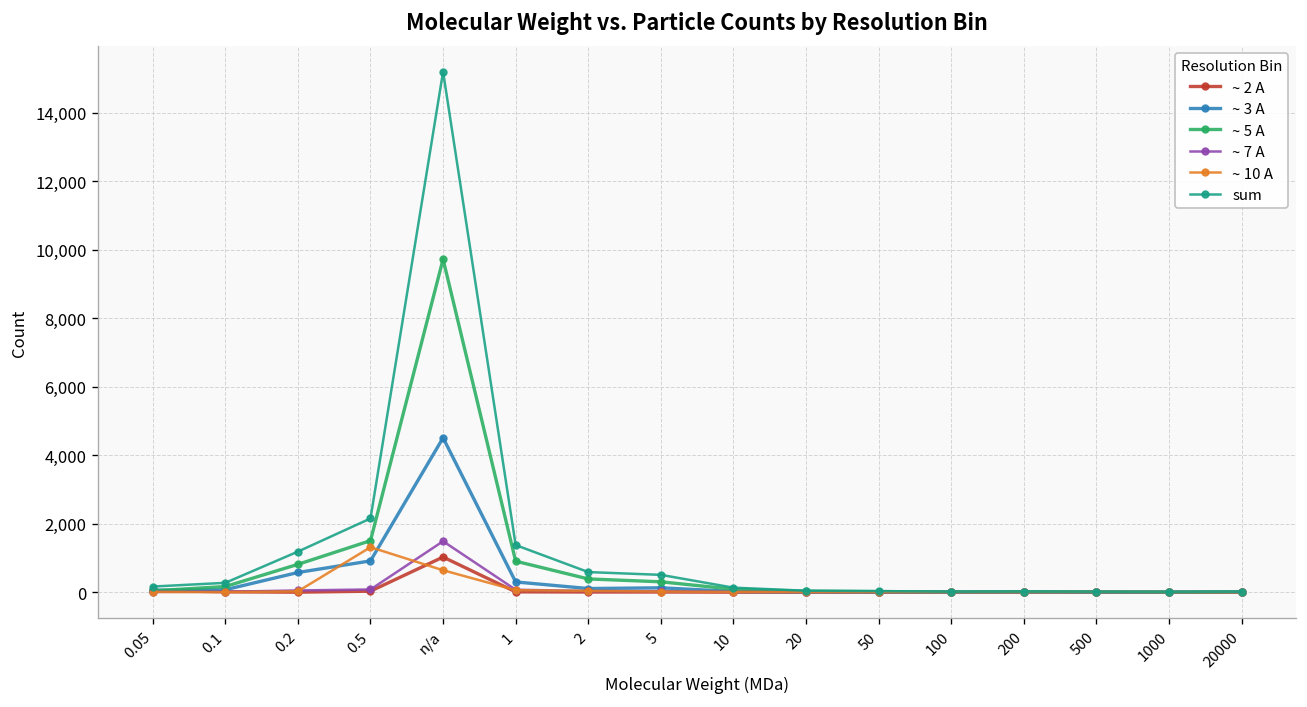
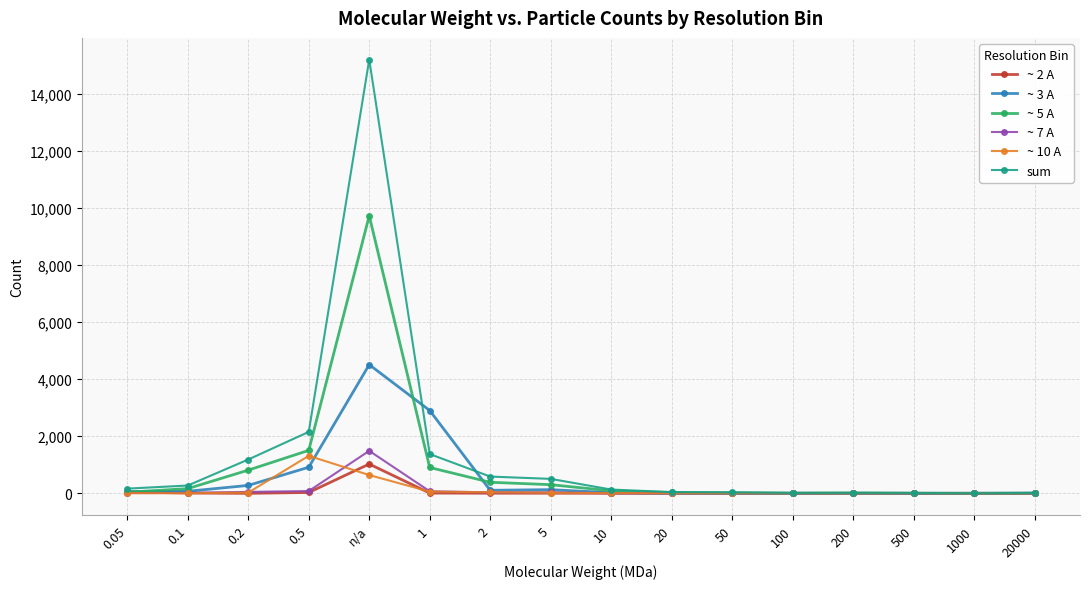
  {
    "~ 2 A": {
      "n/a": "1,000"
    },
    "~ 3 A": {
-     "0.2": "600",
+     "0.2": "300",
      "0.5": "900",
      "n/a": "4,500",
-     "1": "300",
+     "1": "2,900",
      "5": "100"
    },
    "~ 7 A": {
      "n/a": "1,500"
    },
    "~ 10 A": {
      "0.5": "1,300",
      "n/a": "600"
    }
  }
